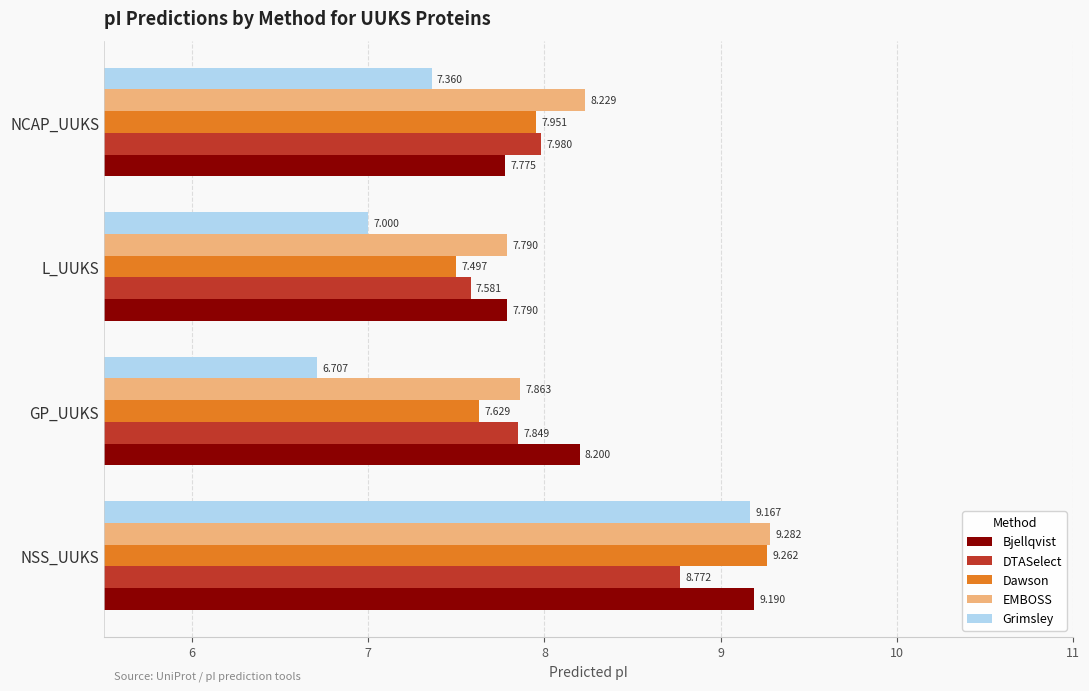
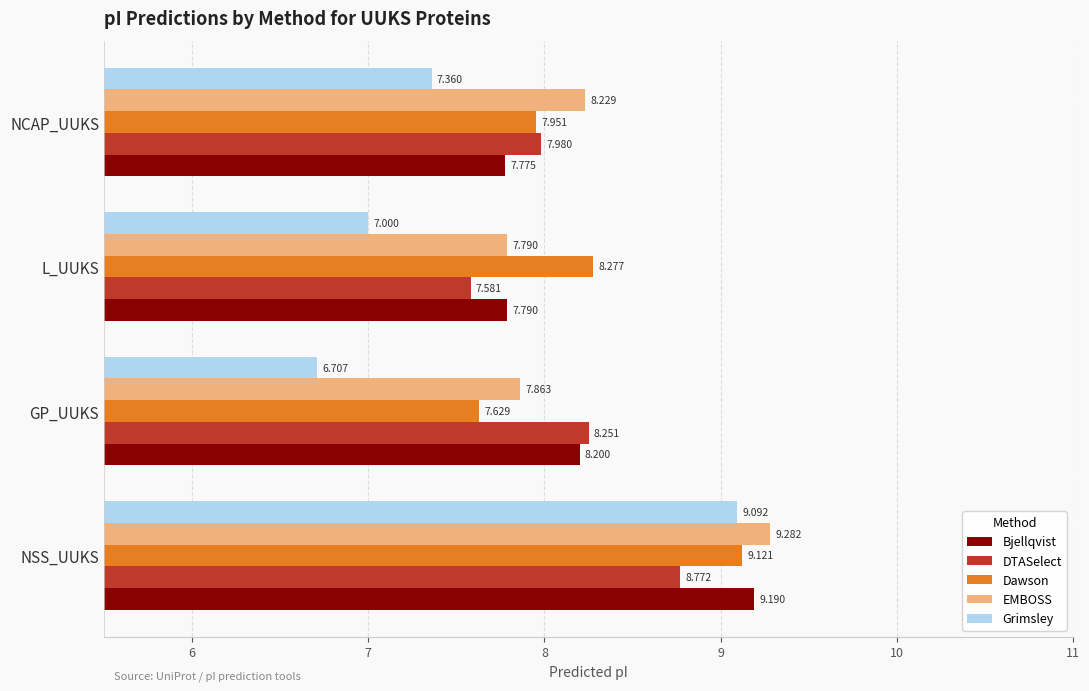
  {
    "Bjellqvist": {
      "NCAP_UUKS": 7.775,
      "L_UUKS": 7.790,
      "GP_UUKS": 8.200,
      "NSS_UUKS": 9.190
    },
    "DTASelect": {
      "NCAP_UUKS": 7.980,
      "L_UUKS": 7.581,
-     "GP_UUKS": 7.849,
+     "GP_UUKS": 8.251,
      "NSS_UUKS": 8.772
    },
    "Dawson": {
      "NCAP_UUKS": 7.951,
-     "L_UUKS": 7.497,
+     "L_UUKS": 8.277,
      "GP_UUKS": 7.629,
-     "NSS_UUKS": 9.262
+     "NSS_UUKS": 9.121
    },
    "EMBOSS": {
      "NCAP_UUKS": 8.229,
      "L_UUKS": 7.790,
      "GP_UUKS": 7.863,
      "NSS_UUKS": 9.282
    },
    "Grimsley": {
      "NCAP_UUKS": 7.360,
      "L_UUKS": 7.000,
      "GP_UUKS": 6.707,
-     "NSS_UUKS": 9.167
+     "NSS_UUKS": 9.092
    }
  }
